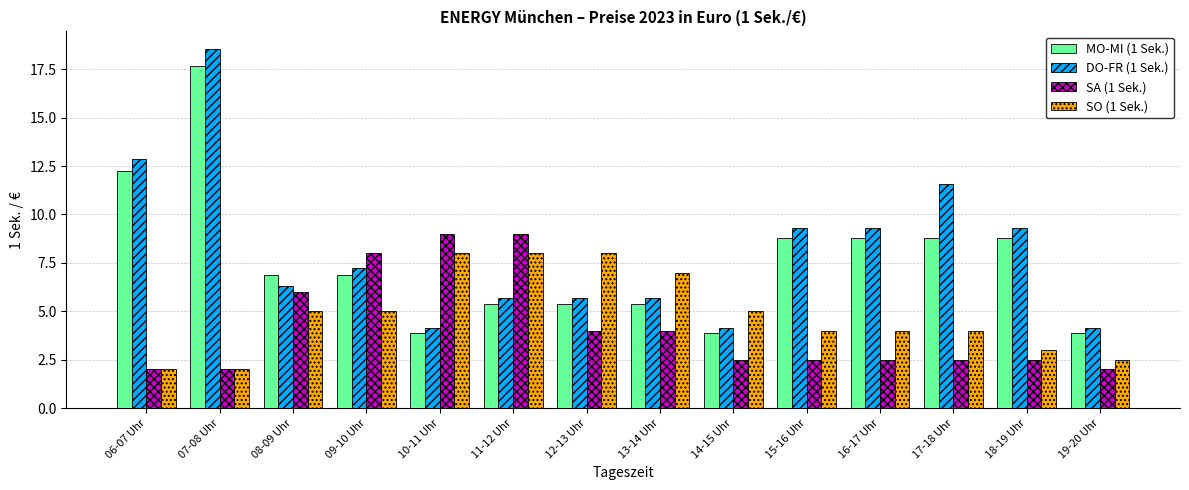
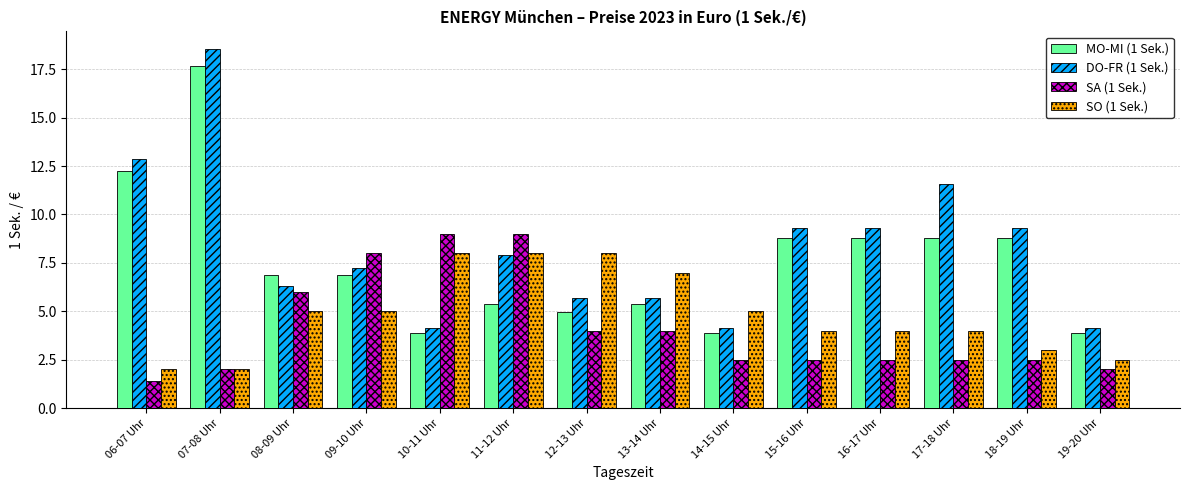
  {
    "MO-MI (1 Sek.)": {
      "06-07 Uhr": 12.3,
      "07-08 Uhr": 17.7,
      "08-09 Uhr": 6.9,
      "09-10 Uhr": 6.9,
      "10-11 Uhr": 3.9,
      "11-12 Uhr": 5.4,
-     "12-13 Uhr": 5.4,
+     "12-13 Uhr": 4.9,
      "13-14 Uhr": 5.4,
      "14-15 Uhr": 3.9,
      "15-16 Uhr": 8.8,
      "16-17 Uhr": 8.8,
      "17-18 Uhr": 8.8,
      "18-19 Uhr": 8.8,
      "19-20 Uhr": 3.9
    },
    "DO-FR (1 Sek.)": {
      "06-07 Uhr": 12.9,
      "07-08 Uhr": 18.5,
      "08-09 Uhr": 6.3,
      "09-10 Uhr": 7.2,
      "10-11 Uhr": 4.2,
-     "11-12 Uhr": 5.7,
+     "11-12 Uhr": 7.9,
      "12-13 Uhr": 5.7,
      "13-14 Uhr": 5.7,
      "14-15 Uhr": 4.2,
      "15-16 Uhr": 9.3,
      "16-17 Uhr": 9.3,
      "17-18 Uhr": 11.6,
      "18-19 Uhr": 9.3,
      "19-20 Uhr": 4.2
    },
    "SA (1 Sek.)": {
-     "06-07 Uhr": 2.0,
+     "06-07 Uhr": 1.4,
      "07-08 Uhr": 2.0,
      "08-09 Uhr": 6.0,
      "09-10 Uhr": 8.0,
      "10-11 Uhr": 9.0,
      "11-12 Uhr": 9.0,
      "12-13 Uhr": 4.0,
      "13-14 Uhr": 4.0,
      "14-15 Uhr": 2.5,
      "15-16 Uhr": 2.5,
      "16-17 Uhr": 2.5,
      "17-18 Uhr": 2.5,
      "18-19 Uhr": 2.5,
      "19-20 Uhr": 2.0
    },
    "SO (1 Sek.)": {
      "06-07 Uhr": 2.0,
      "07-08 Uhr": 2.0,
      "08-09 Uhr": 5.0,
      "09-10 Uhr": 5.0,
      "10-11 Uhr": 8.0,
      "11-12 Uhr": 8.0,
      "12-13 Uhr": 8.0,
      "13-14 Uhr": 7.0,
      "14-15 Uhr": 5.0,
      "15-16 Uhr": 4.0,
      "16-17 Uhr": 4.0,
      "17-18 Uhr": 4.0,
      "18-19 Uhr": 3.0,
      "19-20 Uhr": 2.5
    }
  }
